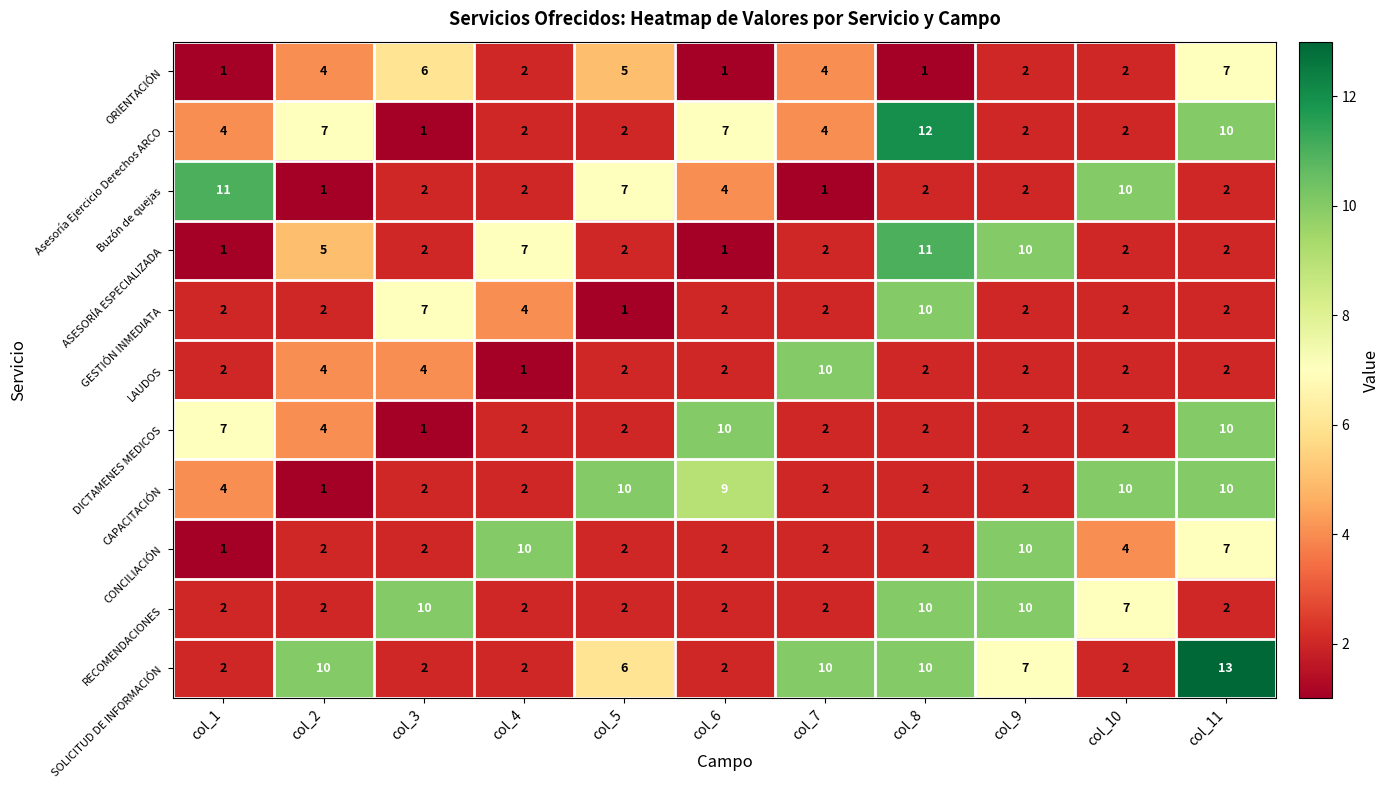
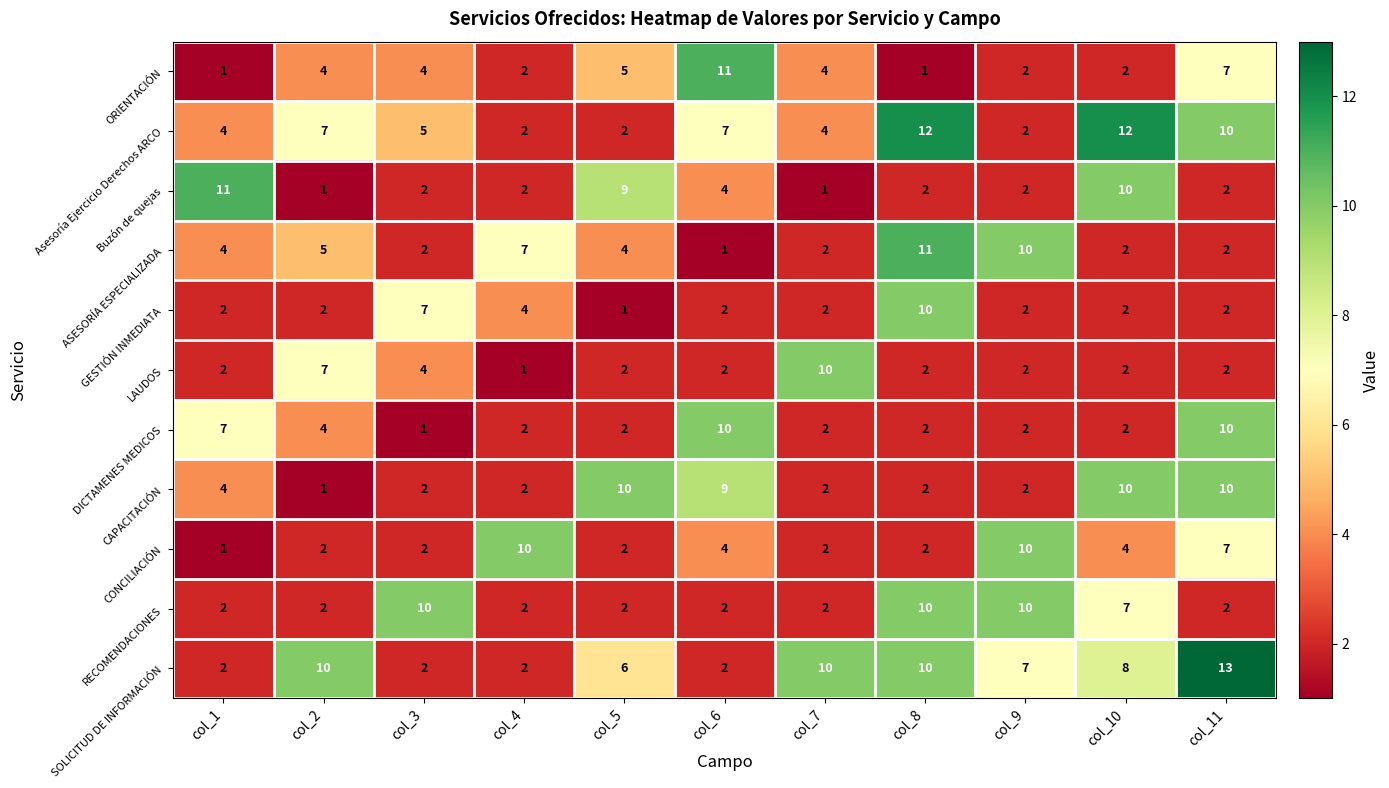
  {
    "ORIENTACIÓN": {
      "col_1": 1,
      "col_2": 4,
-     "col_3": 6,
+     "col_3": 4,
      "col_4": 2,
      "col_5": 5,
-     "col_6": 1,
+     "col_6": 11,
      "col_7": 4,
      "col_8": 1,
      "col_9": 2,
      "col_10": 2,
      "col_11": 7
    },
    "Asesoría Ejercicio Derechos ARCO": {
      "col_1": 4,
      "col_2": 7,
-     "col_3": 1,
+     "col_3": 5,
      "col_4": 2,
      "col_5": 2,
      "col_6": 7,
      "col_7": 4,
      "col_8": 12,
      "col_9": 2,
-     "col_10": 2,
+     "col_10": 12,
      "col_11": 10
    },
    "Buzón de quejas": {
      "col_1": 11,
      "col_2": 1,
      "col_3": 2,
      "col_4": 2,
-     "col_5": 7,
+     "col_5": 9,
      "col_6": 4,
      "col_7": 1,
      "col_8": 2,
      "col_9": 2,
      "col_10": 10,
      "col_11": 2
    },
    "ASESORÍA ESPECIALIZADA": {
-     "col_1": 1,
+     "col_1": 4,
      "col_2": 5,
      "col_3": 2,
      "col_4": 7,
-     "col_5": 2,
+     "col_5": 4,
      "col_6": 1,
      "col_7": 2,
      "col_8": 11,
      "col_9": 10,
      "col_10": 2,
      "col_11": 2
    },
    "GESTIÓN INMEDIATA": {
      "col_1": 2,
      "col_2": 2,
      "col_3": 7,
      "col_4": 4,
      "col_5": 1,
      "col_6": 2,
      "col_7": 2,
      "col_8": 10,
      "col_9": 2,
      "col_10": 2,
      "col_11": 2
    },
    "LAUDOS": {
      "col_1": 2,
-     "col_2": 4,
+     "col_2": 7,
      "col_3": 4,
      "col_4": 1,
      "col_5": 2,
      "col_6": 2,
      "col_7": 10,
      "col_8": 2,
      "col_9": 2,
      "col_10": 2,
      "col_11": 2
    },
    "DICTAMENES MEDICOS": {
      "col_1": 7,
      "col_2": 4,
      "col_3": 1,
      "col_4": 2,
      "col_5": 2,
      "col_6": 10,
      "col_7": 2,
      "col_8": 2,
      "col_9": 2,
      "col_10": 2,
      "col_11": 10
    },
    "CAPACITACIÓN": {
      "col_1": 4,
      "col_2": 1,
      "col_3": 2,
      "col_4": 2,
      "col_5": 10,
      "col_6": 9,
      "col_7": 2,
      "col_8": 2,
      "col_9": 2,
      "col_10": 10,
      "col_11": 10
    },
    "CONCILIACIÓN": {
      "col_1": 1,
      "col_2": 2,
      "col_3": 2,
      "col_4": 10,
      "col_5": 2,
-     "col_6": 2,
+     "col_6": 4,
      "col_7": 2,
      "col_8": 2,
      "col_9": 10,
      "col_10": 4,
      "col_11": 7
    },
    "RECOMENDACIONES": {
      "col_1": 2,
      "col_2": 2,
      "col_3": 10,
      "col_4": 2,
      "col_5": 2,
      "col_6": 2,
      "col_7": 2,
      "col_8": 10,
      "col_9": 10,
      "col_10": 7,
      "col_11": 2
    },
    "SOLICITUD DE INFORMACIÓN": {
      "col_1": 2,
      "col_2": 10,
      "col_3": 2,
      "col_4": 2,
      "col_5": 6,
      "col_6": 2,
      "col_7": 10,
      "col_8": 10,
      "col_9": 7,
-     "col_10": 2,
+     "col_10": 8,
      "col_11": 13
    }
  }
